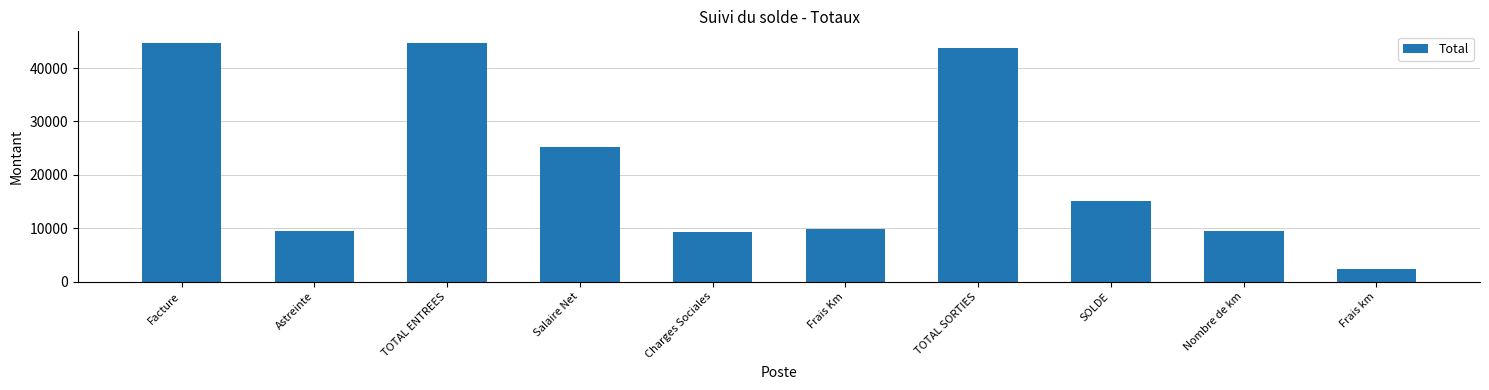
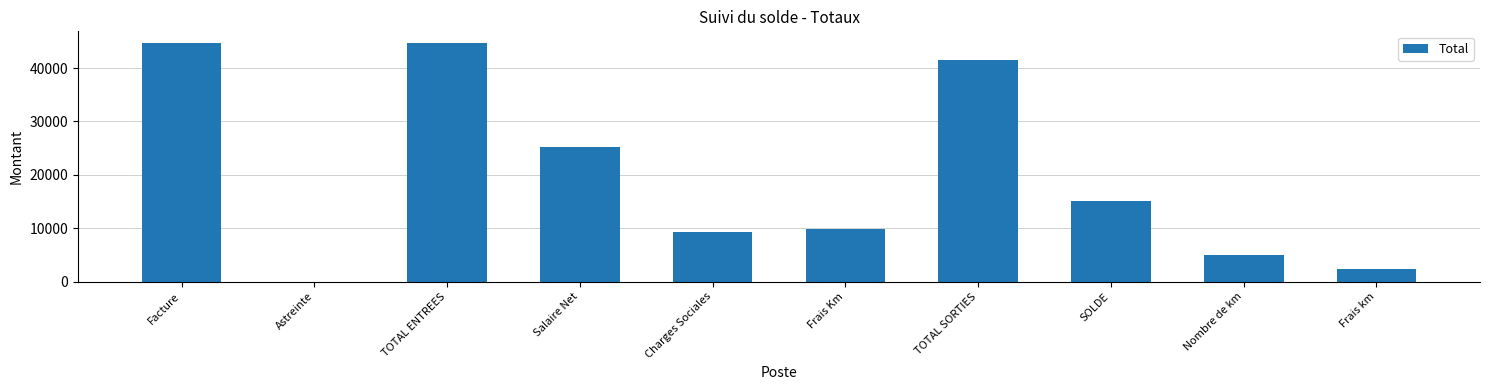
  {
    "Facture": 45000,
-   "Astreinte": 10000,
+   "Astreinte": 0,
    "TOTAL ENTREES": 45000,
    "Salaire Net": 25000,
    "Charges Sociales": 9000,
    "Frais Km": 10000,
-   "TOTAL SORTIES": 44000,
+   "TOTAL SORTIES": 41000,
    "SOLDE": 15000,
-   "Nombre de km": 9000,
+   "Nombre de km": 5000,
    "Frais km": 2000
  }
